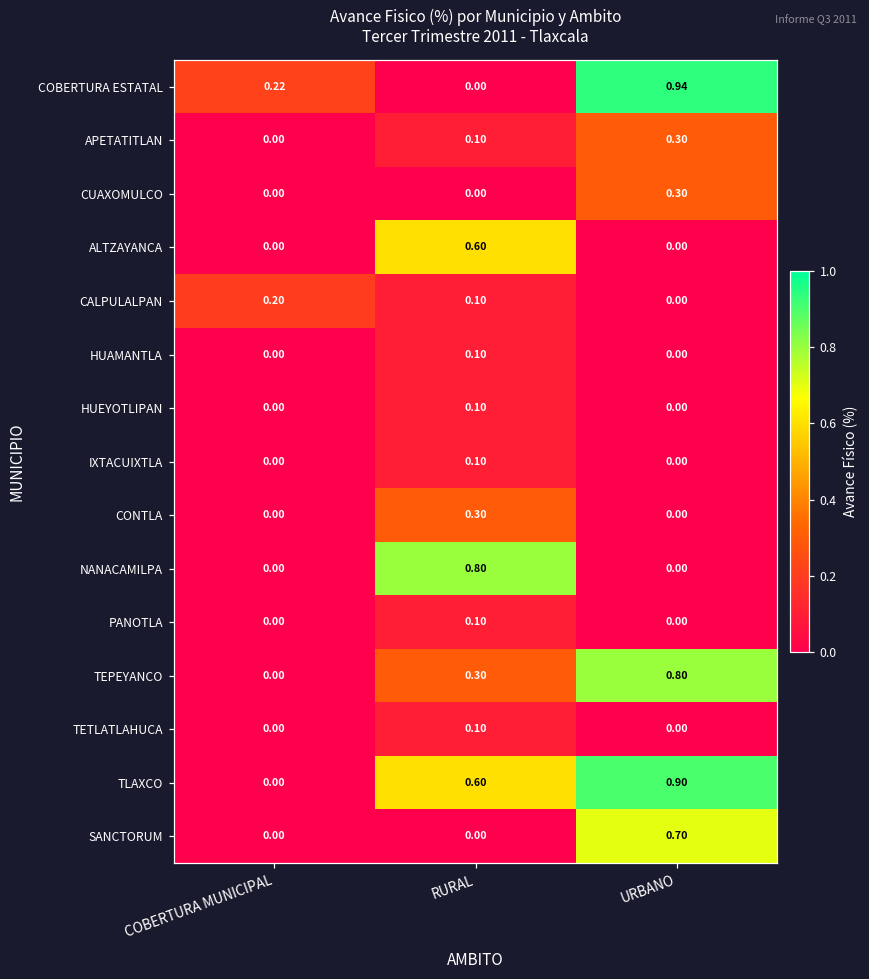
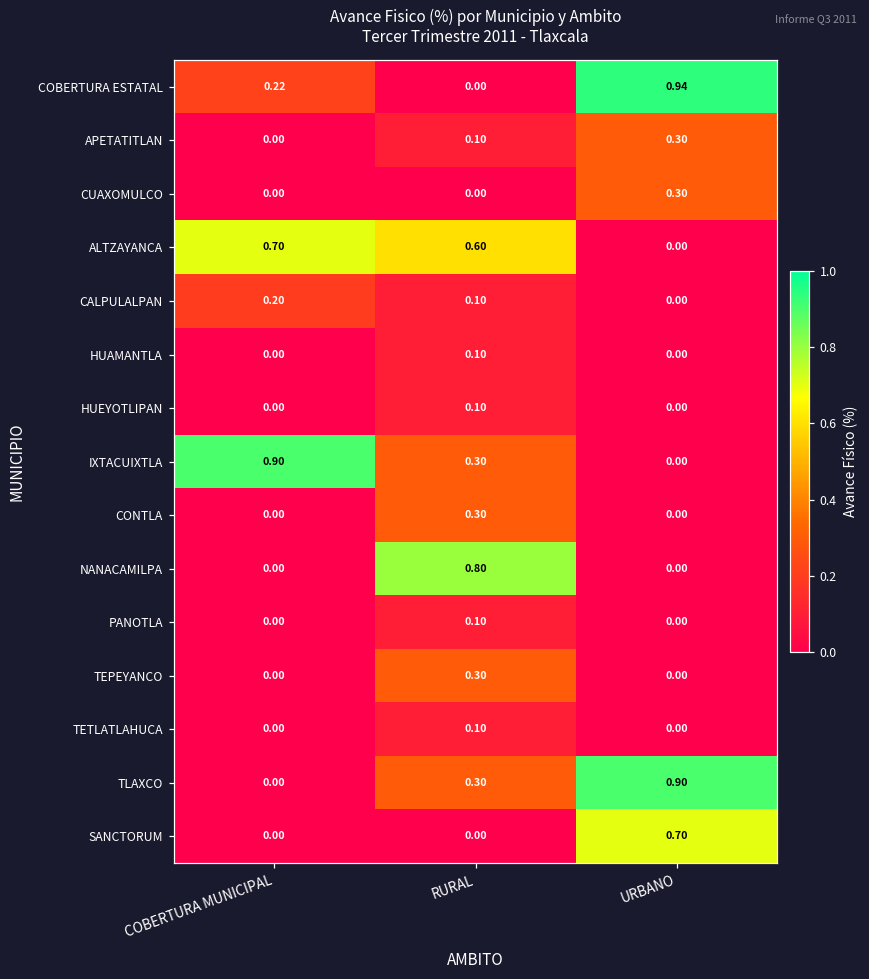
  {
    "COBERTURA ESTATAL": {
      "COBERTURA MUNICIPAL": 0.22,
      "RURAL": 0.00,
      "URBANO": 0.94
    },
    "APETATITLAN": {
      "COBERTURA MUNICIPAL": 0.00,
      "RURAL": 0.10,
      "URBANO": 0.30
    },
    "CUAXOMULCO": {
      "COBERTURA MUNICIPAL": 0.00,
      "RURAL": 0.00,
      "URBANO": 0.30
    },
    "ALTZAYANCA": {
-     "COBERTURA MUNICIPAL": 0.00,
+     "COBERTURA MUNICIPAL": 0.70,
      "RURAL": 0.60,
      "URBANO": 0.00
    },
    "CALPULALPAN": {
      "COBERTURA MUNICIPAL": 0.20,
      "RURAL": 0.10,
      "URBANO": 0.00
    },
    "HUAMANTLA": {
      "COBERTURA MUNICIPAL": 0.00,
      "RURAL": 0.10,
      "URBANO": 0.00
    },
    "HUEYOTLIPAN": {
      "COBERTURA MUNICIPAL": 0.00,
      "RURAL": 0.10,
      "URBANO": 0.00
    },
    "IXTACUIXTLA": {
-     "COBERTURA MUNICIPAL": 0.00,
-     "RURAL": 0.10,
+     "COBERTURA MUNICIPAL": 0.90,
+     "RURAL": 0.30,
      "URBANO": 0.00
    },
    "CONTLA": {
      "COBERTURA MUNICIPAL": 0.00,
      "RURAL": 0.30,
      "URBANO": 0.00
    },
    "NANACAMILPA": {
      "COBERTURA MUNICIPAL": 0.00,
      "RURAL": 0.80,
      "URBANO": 0.00
    },
    "PANOTLA": {
      "COBERTURA MUNICIPAL": 0.00,
      "RURAL": 0.10,
      "URBANO": 0.00
    },
    "TEPEYANCO": {
      "COBERTURA MUNICIPAL": 0.00,
      "RURAL": 0.30,
-     "URBANO": 0.80
+     "URBANO": 0.00
    },
    "TETLATLAHUCA": {
      "COBERTURA MUNICIPAL": 0.00,
      "RURAL": 0.10,
      "URBANO": 0.00
    },
    "TLAXCO": {
      "COBERTURA MUNICIPAL": 0.00,
-     "RURAL": 0.60,
+     "RURAL": 0.30,
      "URBANO": 0.90
    },
    "SANCTORUM": {
      "COBERTURA MUNICIPAL": 0.00,
      "RURAL": 0.00,
      "URBANO": 0.70
    }
  }
